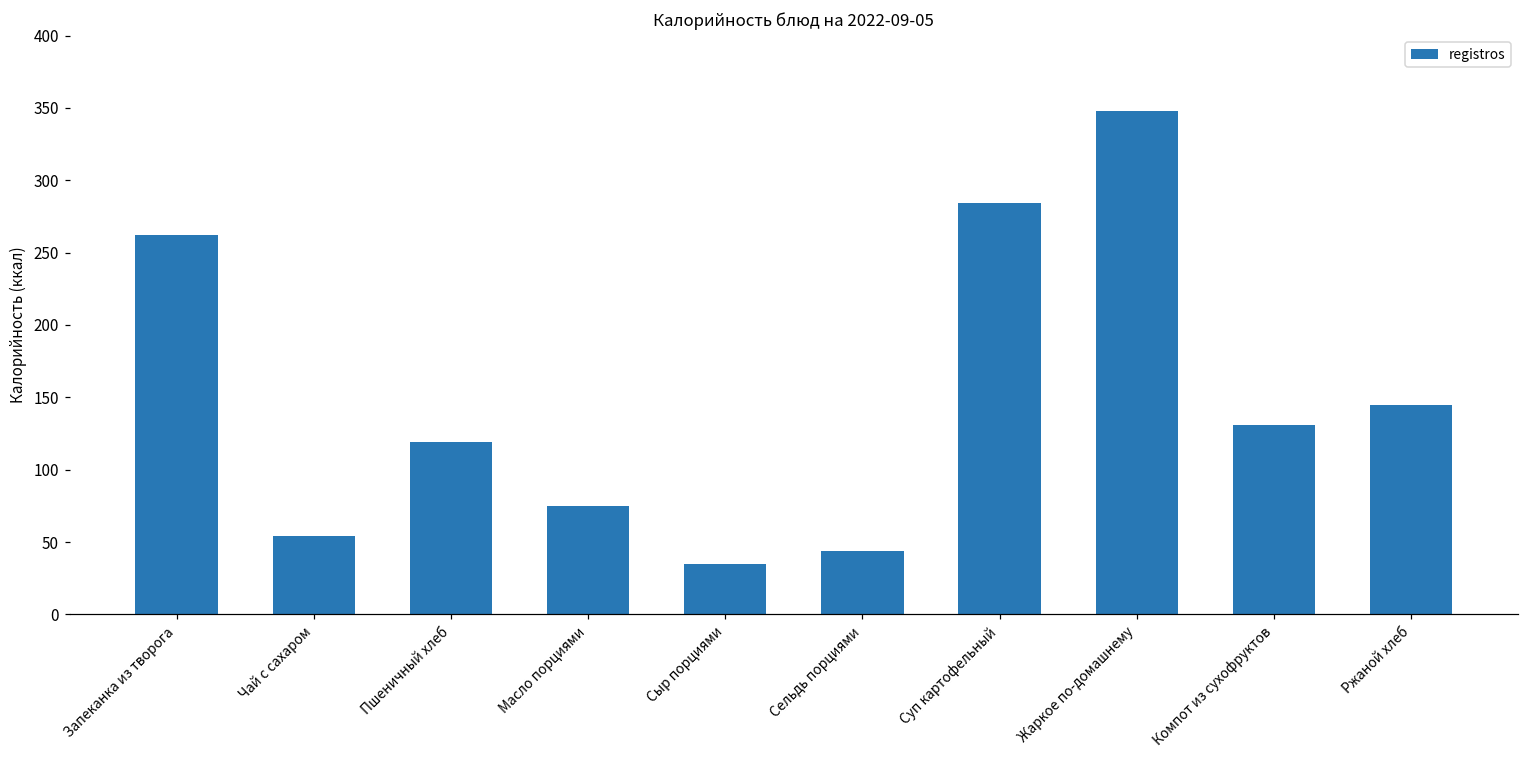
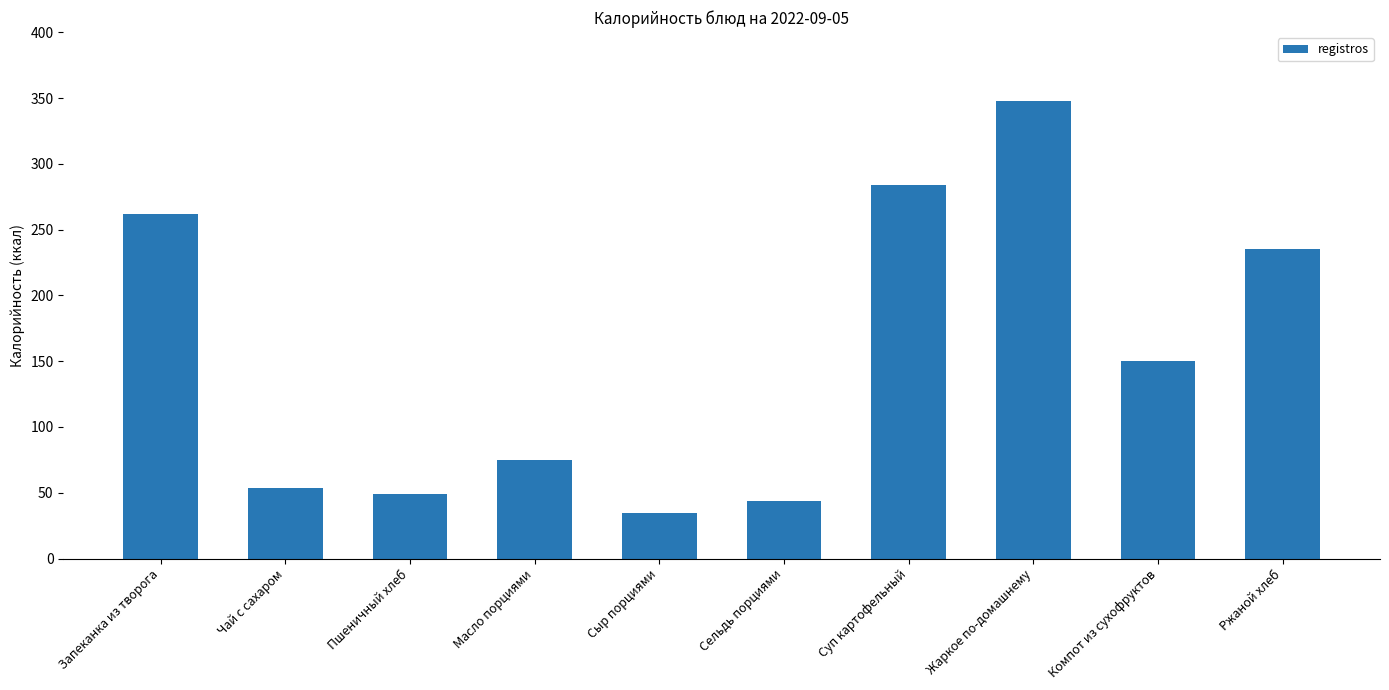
  {
    "Запеканка из творога": 262,
    "Чай с сахаром": 54,
-   "Пшеничный хлеб": 119,
+   "Пшеничный хлеб": 49,
    "Масло порциями": 75,
    "Сыр порциями": 35,
    "Сельдь порциями": 44,
    "Суп картофельный": 284,
    "Жаркое по-домашнему": 348,
-   "Компот из сухофруктов": 131,
-   "Ржаной хлеб": 145
+   "Компот из сухофруктов": 150,
+   "Ржаной хлеб": 235
  }
